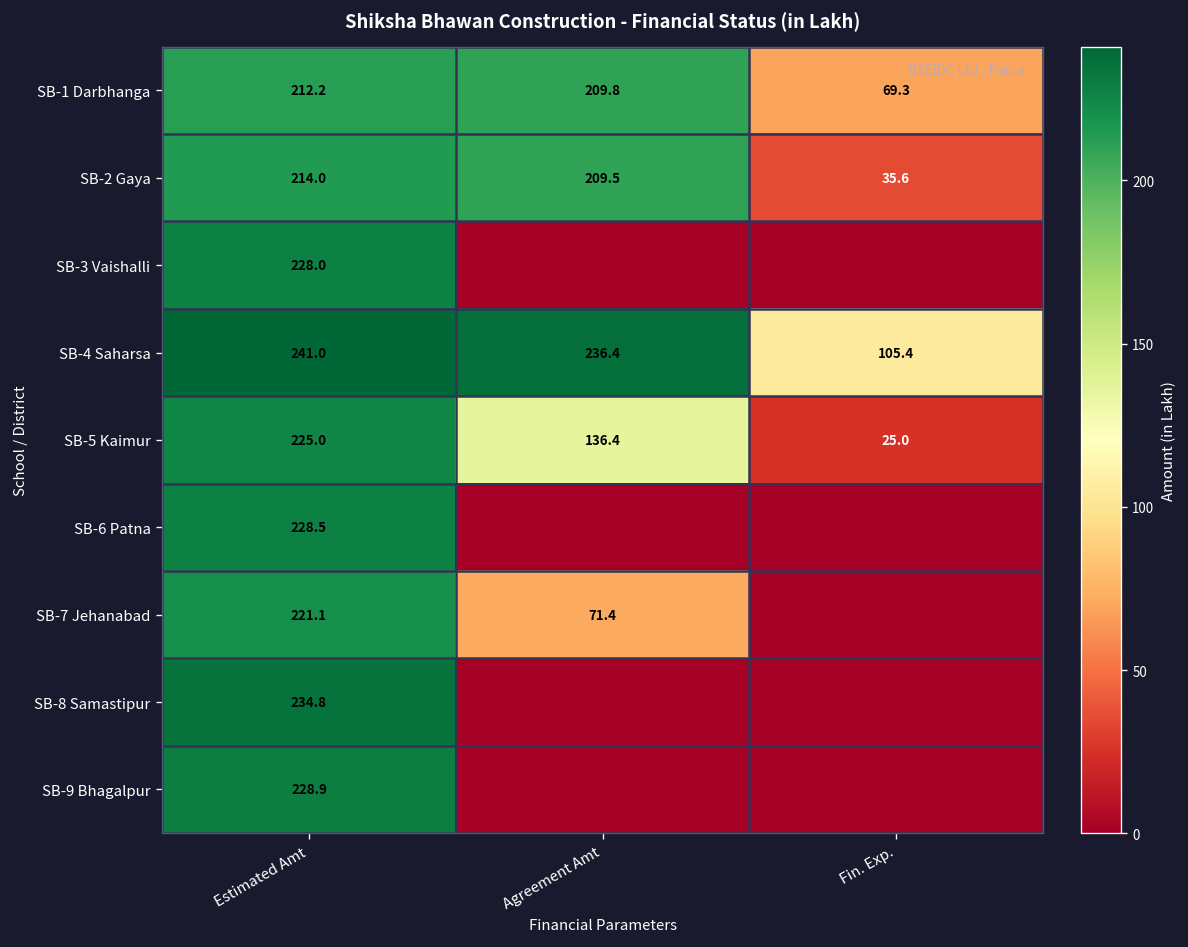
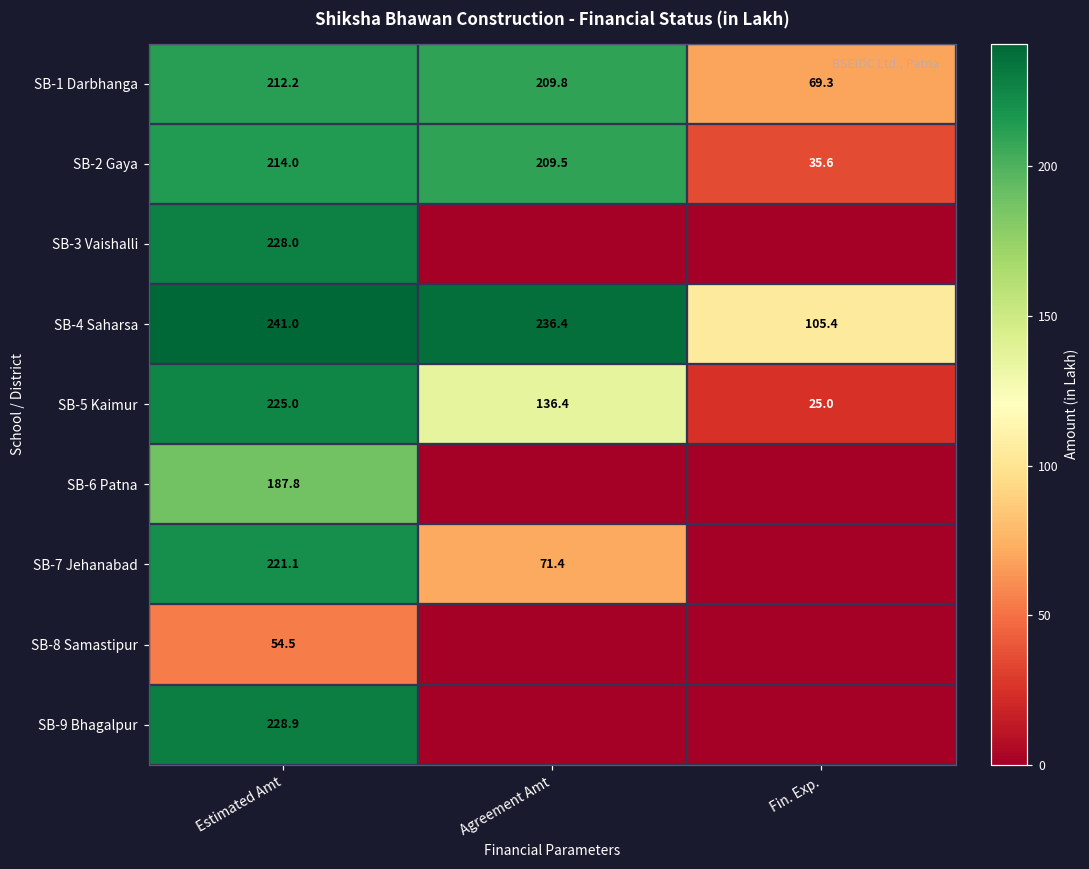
  {
    "SB-1 Darbhanga": {
      "Estimated Amt": 212.2,
      "Agreement Amt": 209.8
    },
    "SB-2 Gaya": {
      "Estimated Amt": 214.0,
      "Agreement Amt": 209.5,
      "Fin. Exp.": 35.6
    },
    "SB-3 Vaishalli": {
      "Estimated Amt": 228.0
    },
    "SB-4 Saharsa": {
      "Estimated Amt": 241.0,
      "Agreement Amt": 236.4,
      "Fin. Exp.": 105.4
    },
    "SB-5 Kaimur": {
      "Estimated Amt": 225.0,
      "Agreement Amt": 136.4,
      "Fin. Exp.": 25.0
    },
    "SB-6 Patna": {
-     "Estimated Amt": 228.5
+     "Estimated Amt": 187.8
    },
    "SB-7 Jehanabad": {
      "Estimated Amt": 221.1,
      "Agreement Amt": 71.4
    },
    "SB-8 Samastipur": {
-     "Estimated Amt": 234.8
+     "Estimated Amt": 54.5
    },
    "SB-9 Bhagalpur": {
      "Estimated Amt": 228.9
    }
  }
